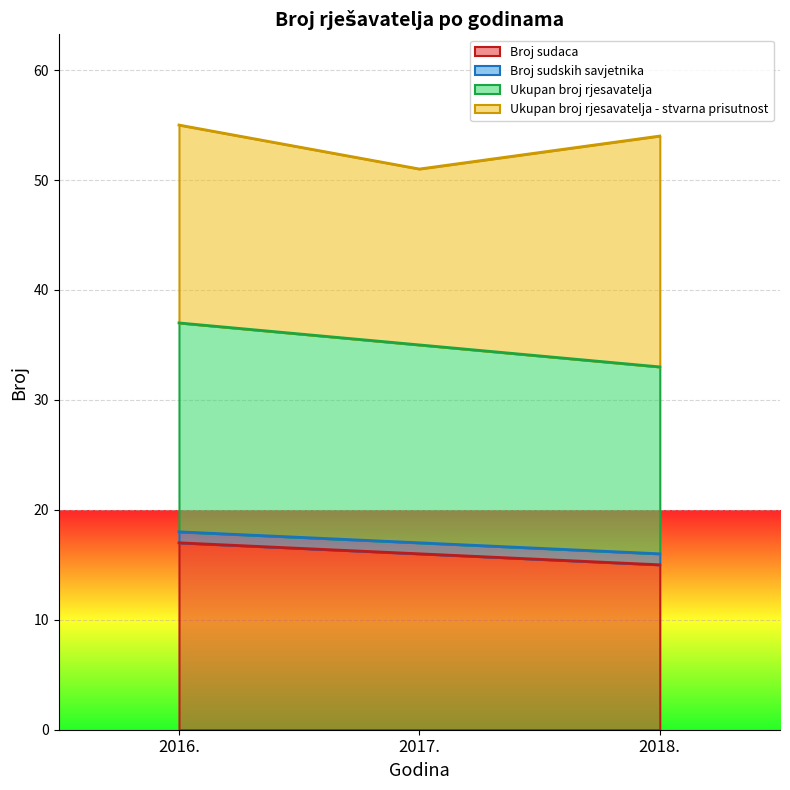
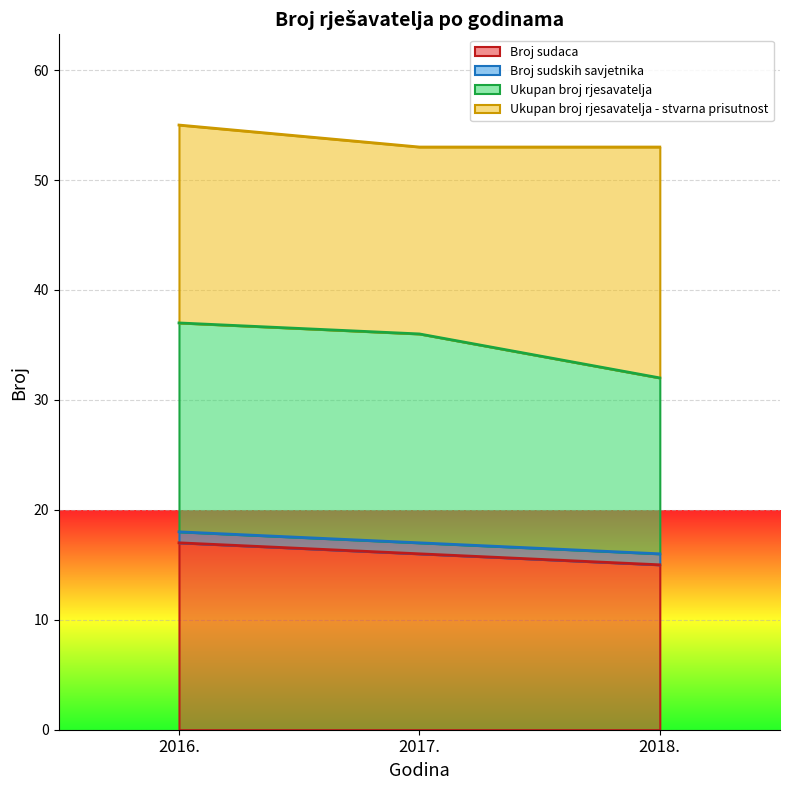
  {
    "Broj sudaca": {
      "2016.": 17,
      "2017.": 16,
      "2018.": 15
    },
    "Broj sudskih savjetnika": {
      "2016.": 18,
      "2017.": 17,
      "2018.": 16
    },
    "Ukupan broj rjesavatelja": {
      "2016.": 19,
-     "2017.": 18,
-     "2018.": 17
+     "2017.": 19,
+     "2018.": 16
    },
    "Ukupan broj rjesavatelja - stvarna prisutnost": {
      "2016.": 18,
-     "2017.": 16,
+     "2017.": 17,
      "2018.": 21
    }
  }
